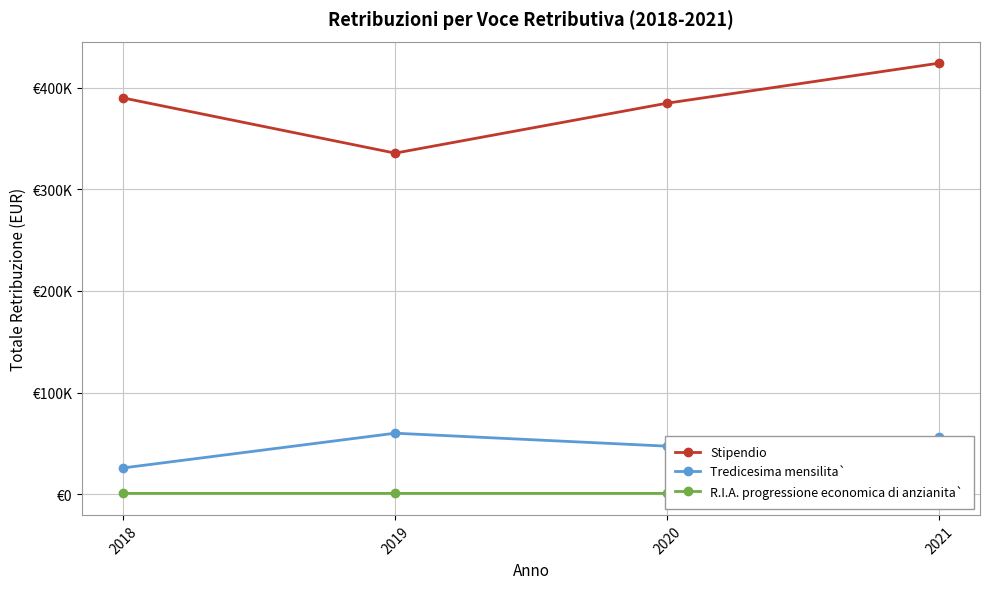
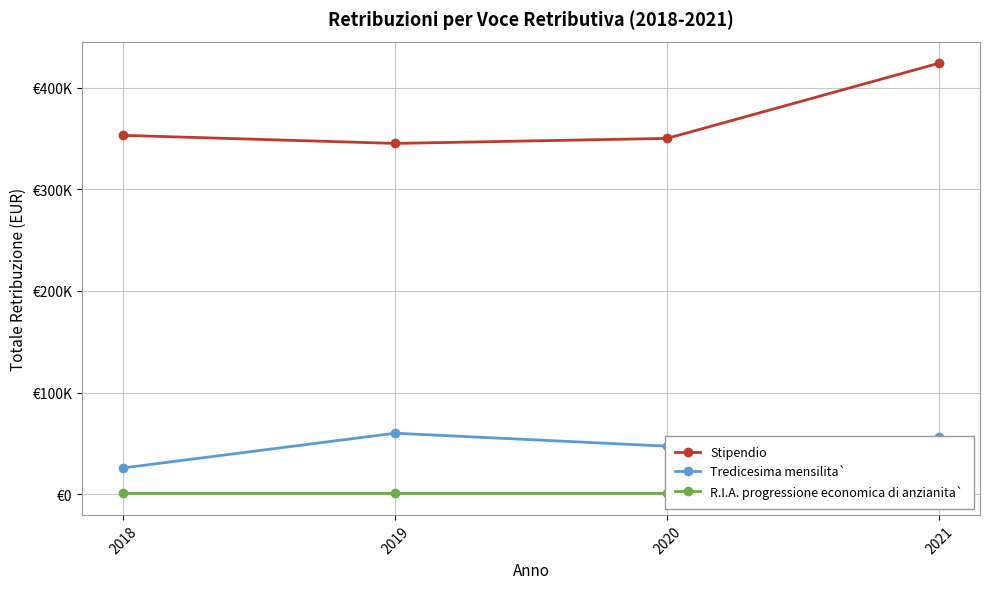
  {
    "Stipendio": {
-     "2018": "€390000",
-     "2019": "€336000",
-     "2020": "€385000",
+     "2018": "€353000",
+     "2019": "€345000",
+     "2020": "€350000",
      "2021": "€424000"
    },
    "Tredicesima mensilita`": {
      "2018": "€26000",
      "2019": "€60000"
    },
    "R.I.A. progressione economica di anzianita`": {
      "2018": "€1000",
      "2019": "€1000"
    }
  }
